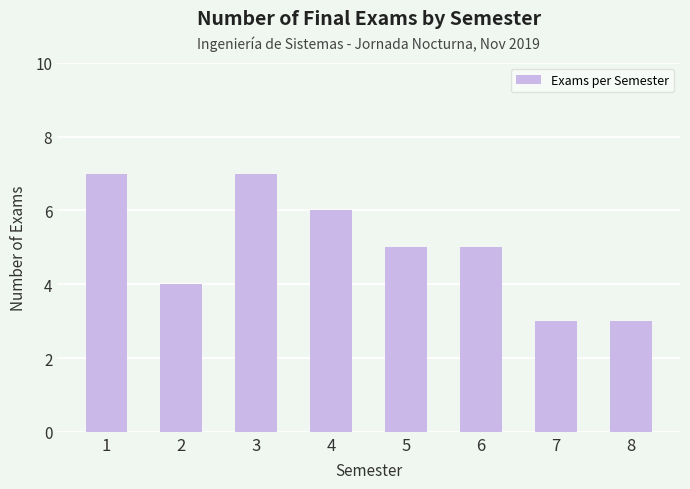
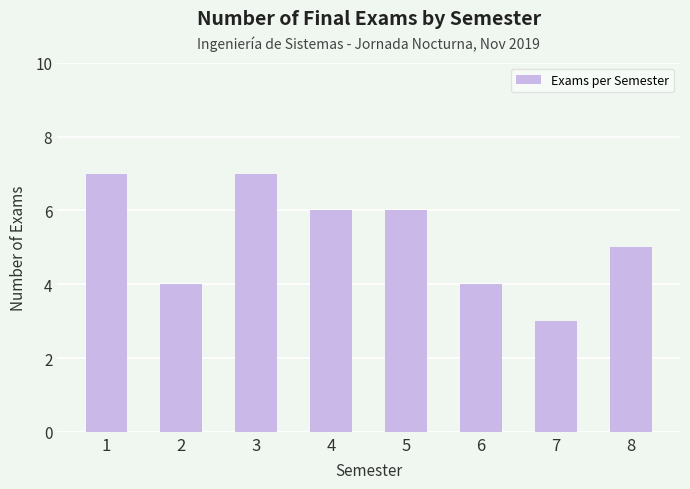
  {
    "1": 7,
    "2": 4,
    "3": 7,
    "4": 6,
-   "5": 5,
-   "6": 5,
+   "5": 6,
+   "6": 4,
    "7": 3,
-   "8": 3
+   "8": 5
  }
